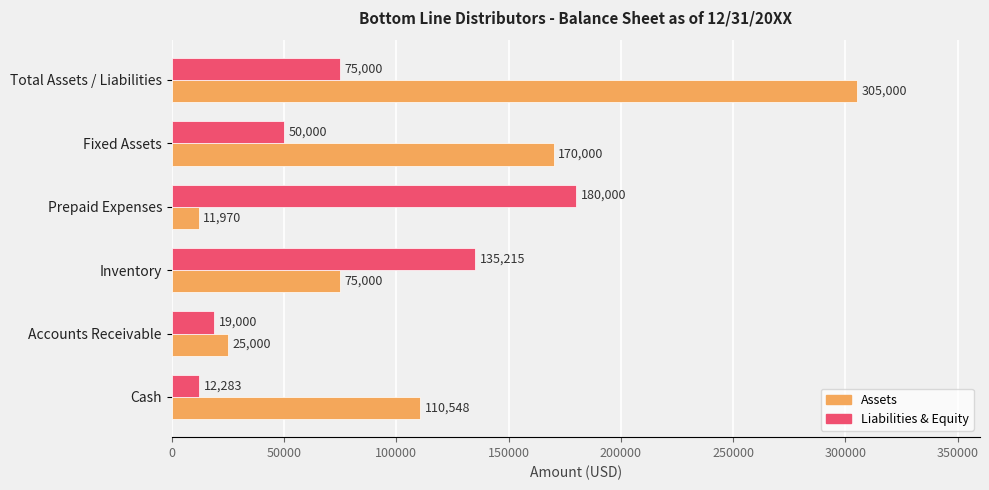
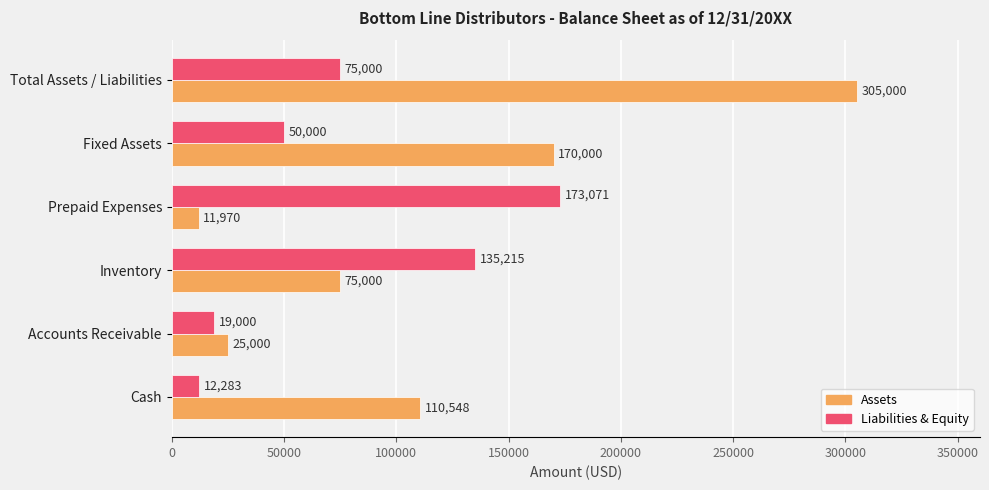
  {
    "Assets": {
      "Total Assets / Liabilities": "305,000",
      "Fixed Assets": "170,000",
      "Prepaid Expenses": "11,970",
      "Inventory": "75,000",
      "Accounts Receivable": "25,000",
      "Cash": "110,548"
    },
    "Liabilities & Equity": {
      "Total Assets / Liabilities": "75,000",
      "Fixed Assets": "50,000",
-     "Prepaid Expenses": "180,000",
+     "Prepaid Expenses": "173,071",
      "Inventory": "135,215",
      "Accounts Receivable": "19,000",
      "Cash": "12,283"
    }
  }
